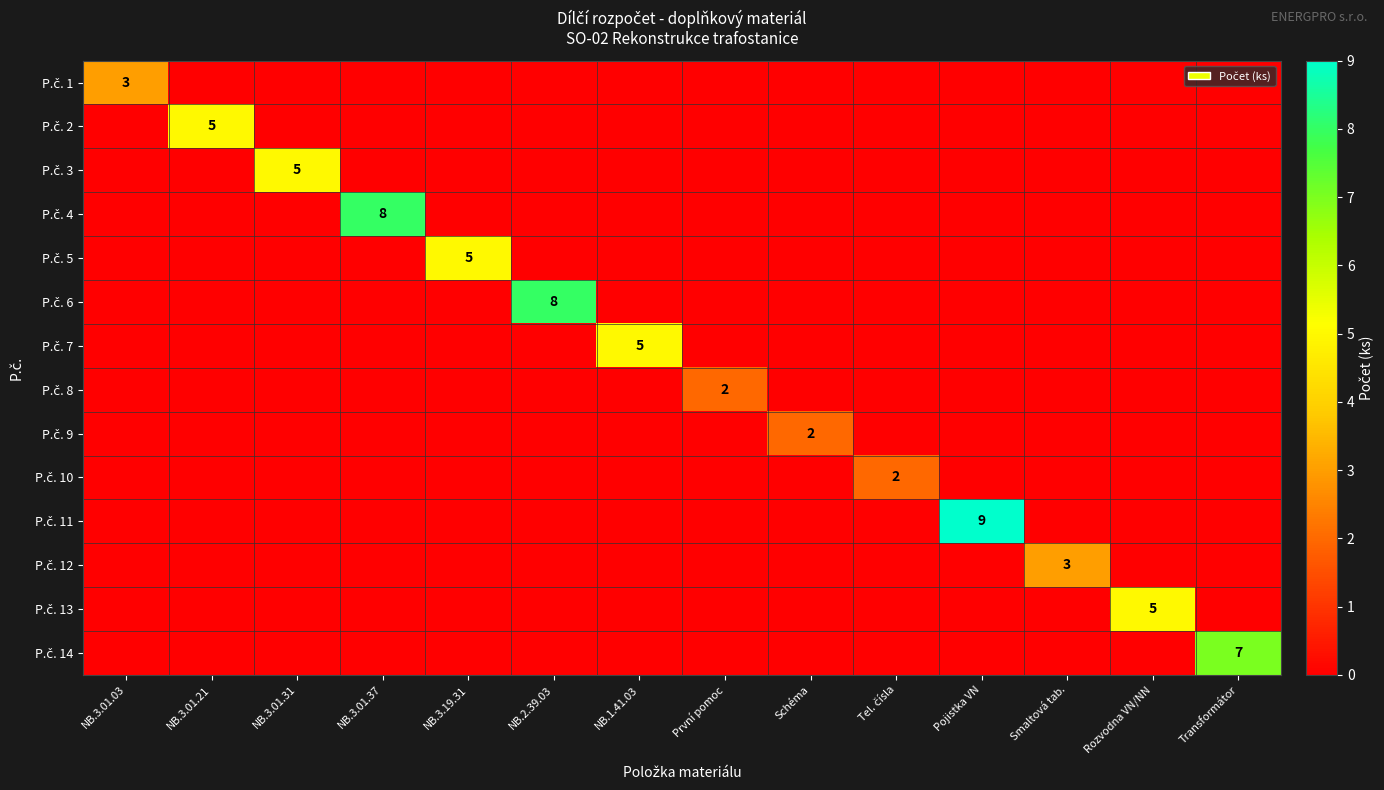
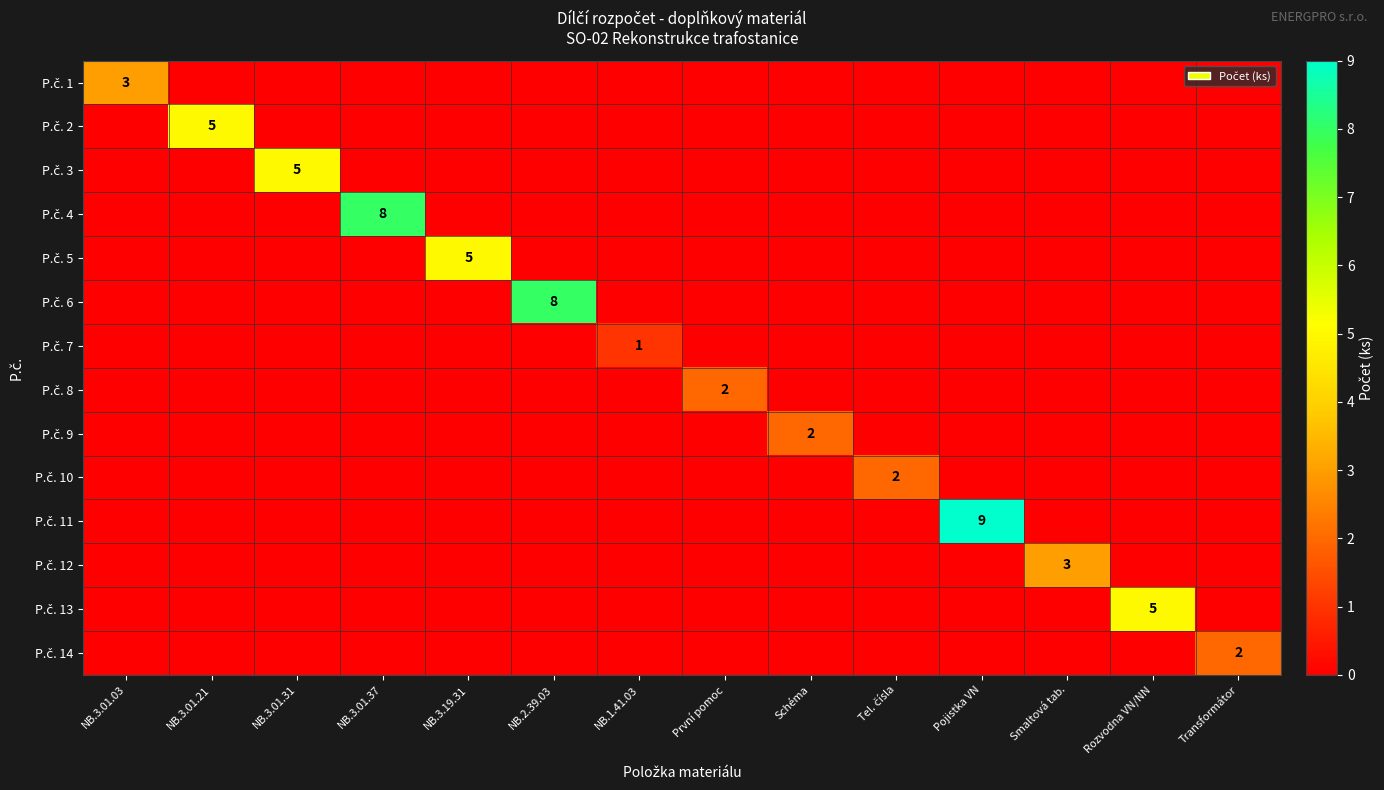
  {
    "P.č. 1": {
      "NB.3.01.03": 3
    },
    "P.č. 2": {
      "NB.3.01.21": 5
    },
    "P.č. 3": {
      "NB.3.01.31": 5
    },
    "P.č. 4": {
      "NB.3.01.37": 8
    },
    "P.č. 5": {
      "NB.3.19.31": 5
    },
    "P.č. 6": {
      "NB.2.39.03": 8
    },
    "P.č. 7": {
-     "NB.1.41.03": 5
+     "NB.1.41.03": 1
    },
    "P.č. 8": {
      "První pomoc": 2
    },
    "P.č. 9": {
      "Schéma": 2
    },
    "P.č. 10": {
      "Tel. čísla": 2
    },
    "P.č. 11": {
      "Pojistka VN": 9
    },
    "P.č. 12": {
      "Smaltová tab.": 3
    },
    "P.č. 13": {
      "Rozvodna VN/NN": 5
    },
    "P.č. 14": {
-     "Transformátor": 7
+     "Transformátor": 2
    }
  }
